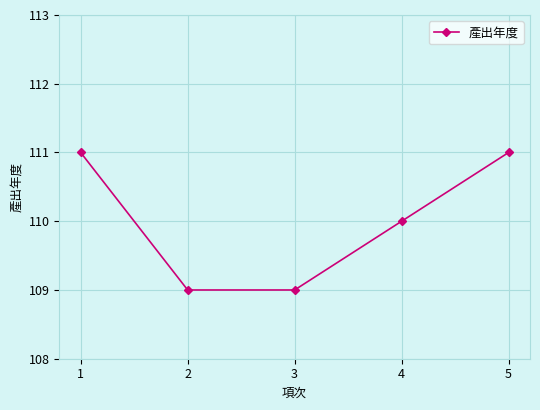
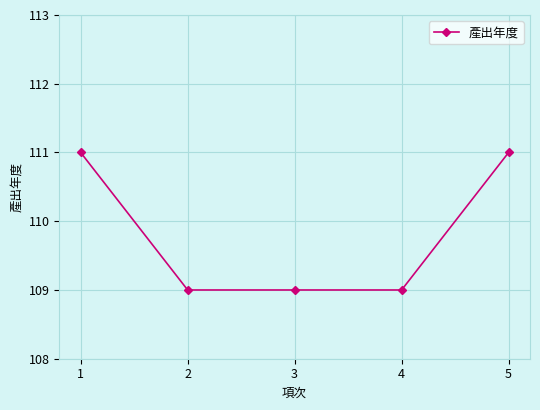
  {
    "1": 111,
    "2": 109,
    "3": 109,
-   "4": 110,
+   "4": 109,
    "5": 111
  }
